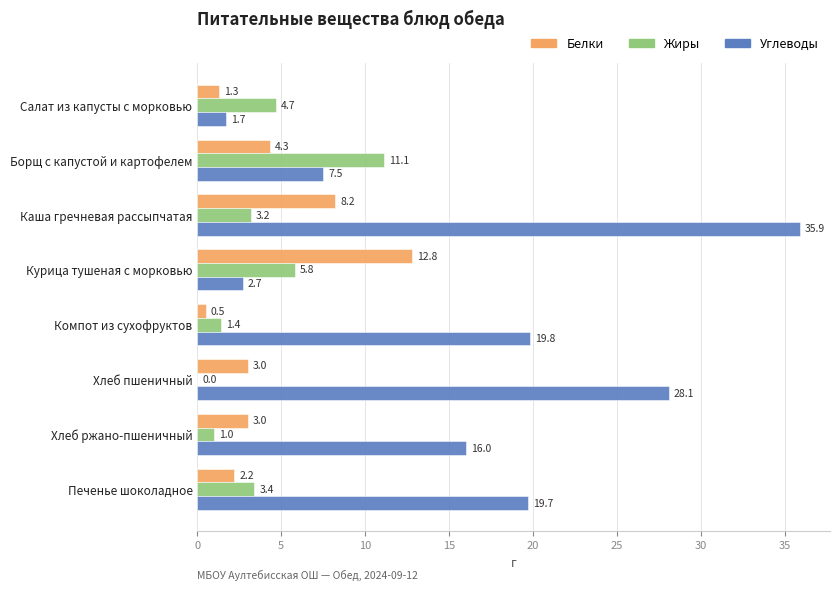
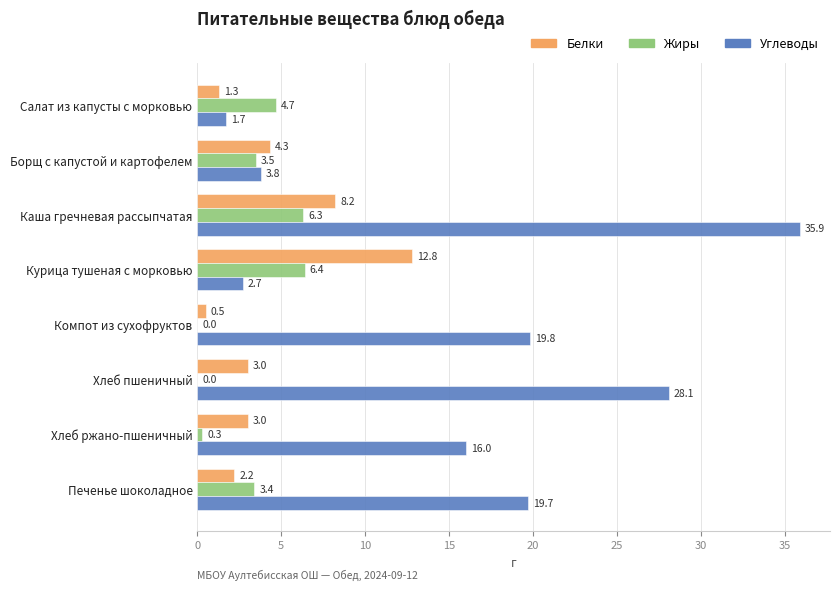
  {
    "Белки": {
      "Салат из капусты с морковью": 1.3,
      "Борщ с капустой и картофелем": 4.3,
      "Каша гречневая рассыпчатая": 8.2,
      "Курица тушеная с морковью": 12.8,
      "Компот из сухофруктов": 0.5,
      "Хлеб пшеничный": 3.0,
      "Хлеб ржано-пшеничный": 3.0,
      "Печенье шоколадное": 2.2
    },
    "Жиры": {
      "Салат из капусты с морковью": 4.7,
-     "Борщ с капустой и картофелем": 11.1,
-     "Каша гречневая рассыпчатая": 3.2,
-     "Курица тушеная с морковью": 5.8,
-     "Компот из сухофруктов": 1.4,
+     "Борщ с капустой и картофелем": 3.5,
+     "Каша гречневая рассыпчатая": 6.3,
+     "Курица тушеная с морковью": 6.4,
+     "Компот из сухофруктов": 0.0,
      "Хлеб пшеничный": 0.0,
-     "Хлеб ржано-пшеничный": 1.0,
+     "Хлеб ржано-пшеничный": 0.3,
      "Печенье шоколадное": 3.4
    },
    "Углеводы": {
      "Салат из капусты с морковью": 1.7,
-     "Борщ с капустой и картофелем": 7.5,
+     "Борщ с капустой и картофелем": 3.8,
      "Каша гречневая рассыпчатая": 35.9,
      "Курица тушеная с морковью": 2.7,
      "Компот из сухофруктов": 19.8,
      "Хлеб пшеничный": 28.1,
      "Хлеб ржано-пшеничный": 16.0,
      "Печенье шоколадное": 19.7
    }
  }
